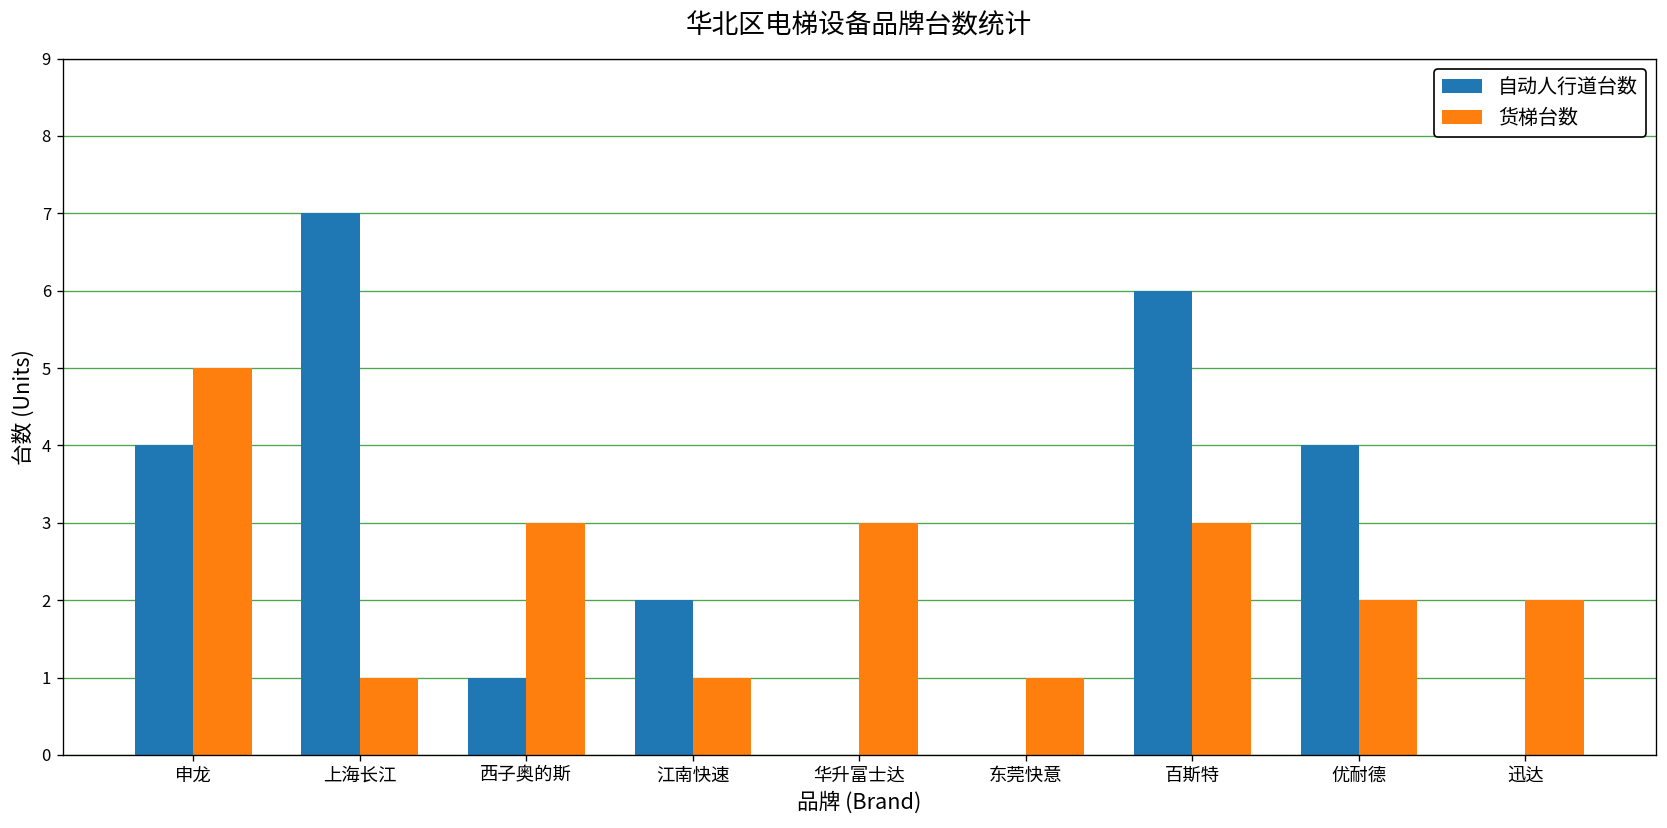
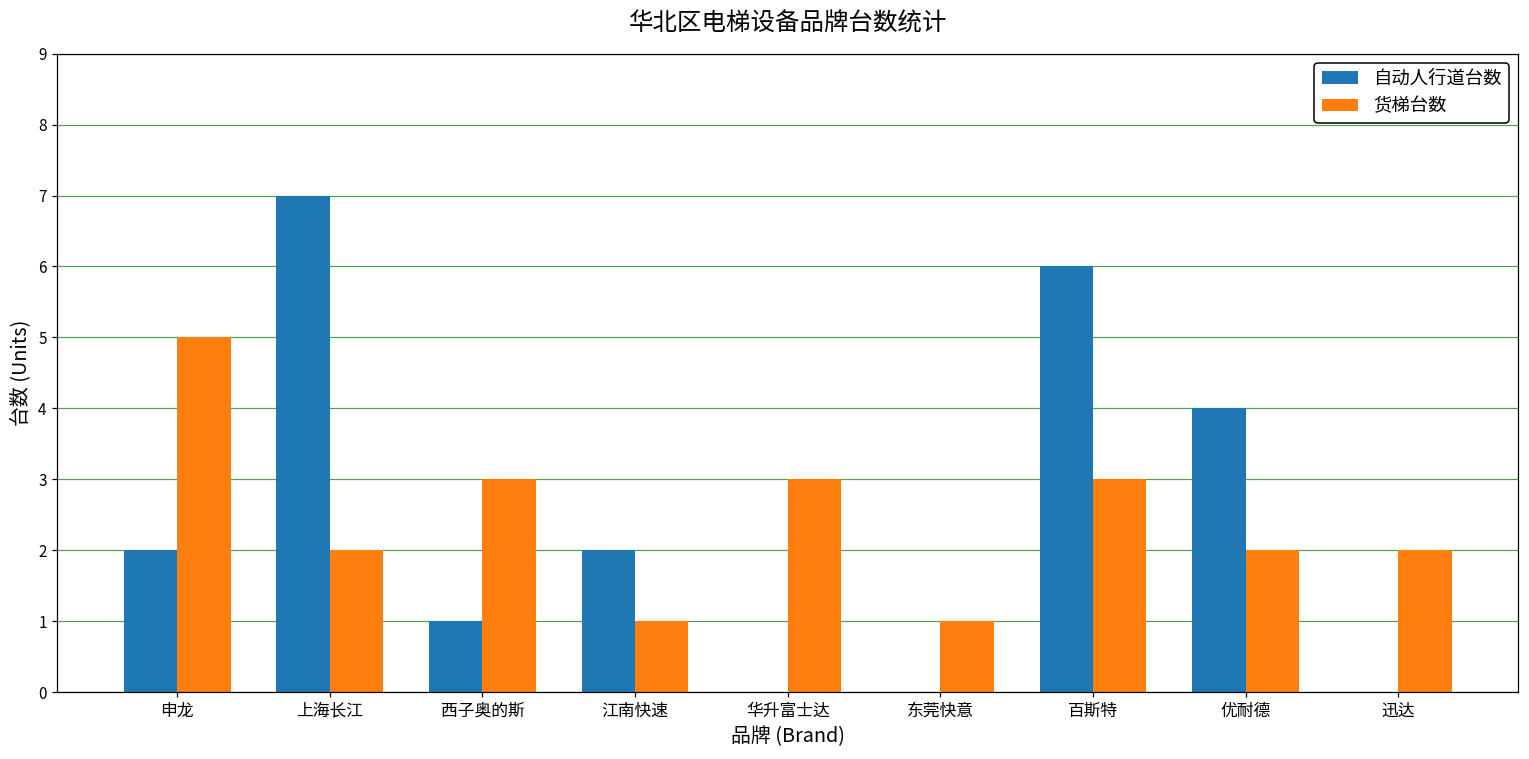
  {
    "自动人行道台数": {
-     "申龙": 4,
+     "申龙": 2,
      "上海长江": 7,
      "西子奥的斯": 1,
      "江南快速": 2,
      "华升富士达": 0,
      "东莞快意": 0,
      "百斯特": 6,
      "优耐德": 4,
      "迅达": 0
    },
    "货梯台数": {
      "申龙": 5,
-     "上海长江": 1,
+     "上海长江": 2,
      "西子奥的斯": 3,
      "江南快速": 1,
      "华升富士达": 3,
      "东莞快意": 1,
      "百斯特": 3,
      "优耐德": 2,
      "迅达": 2
    }
  }
